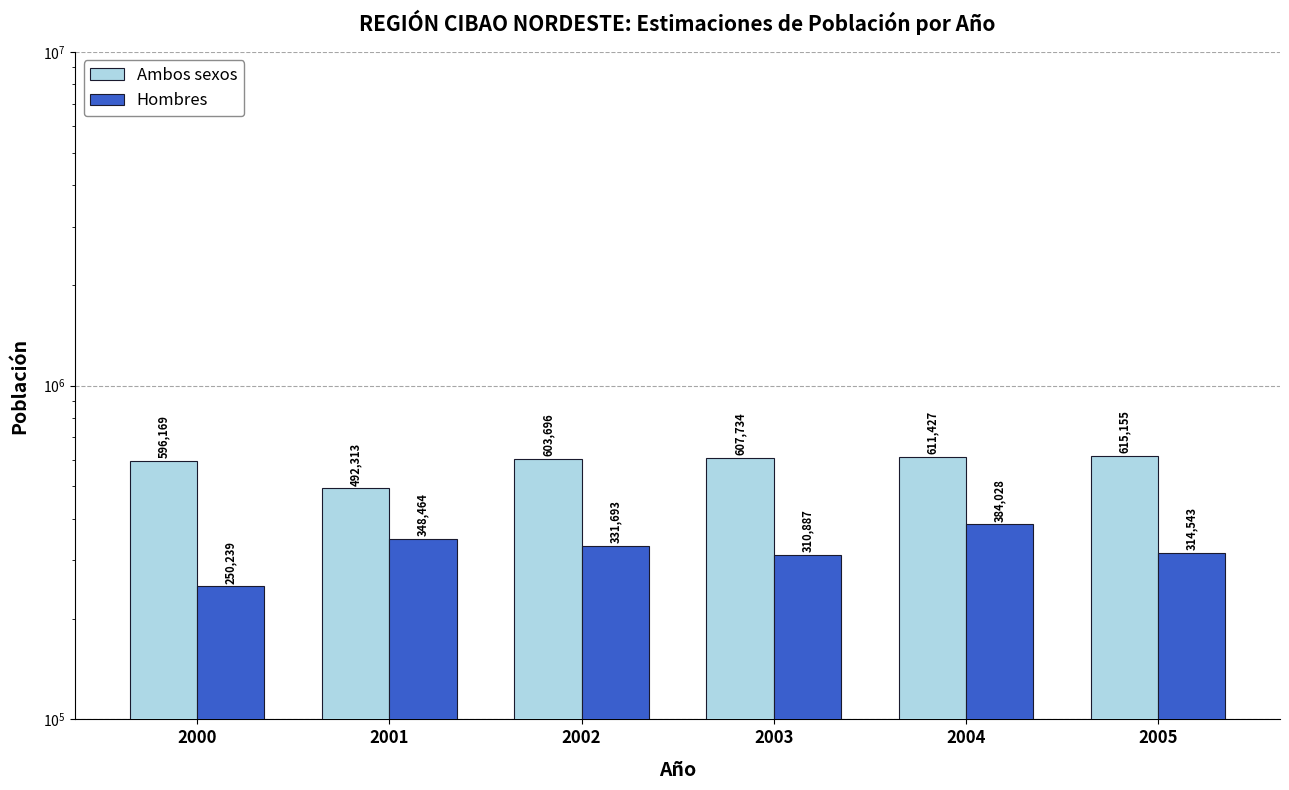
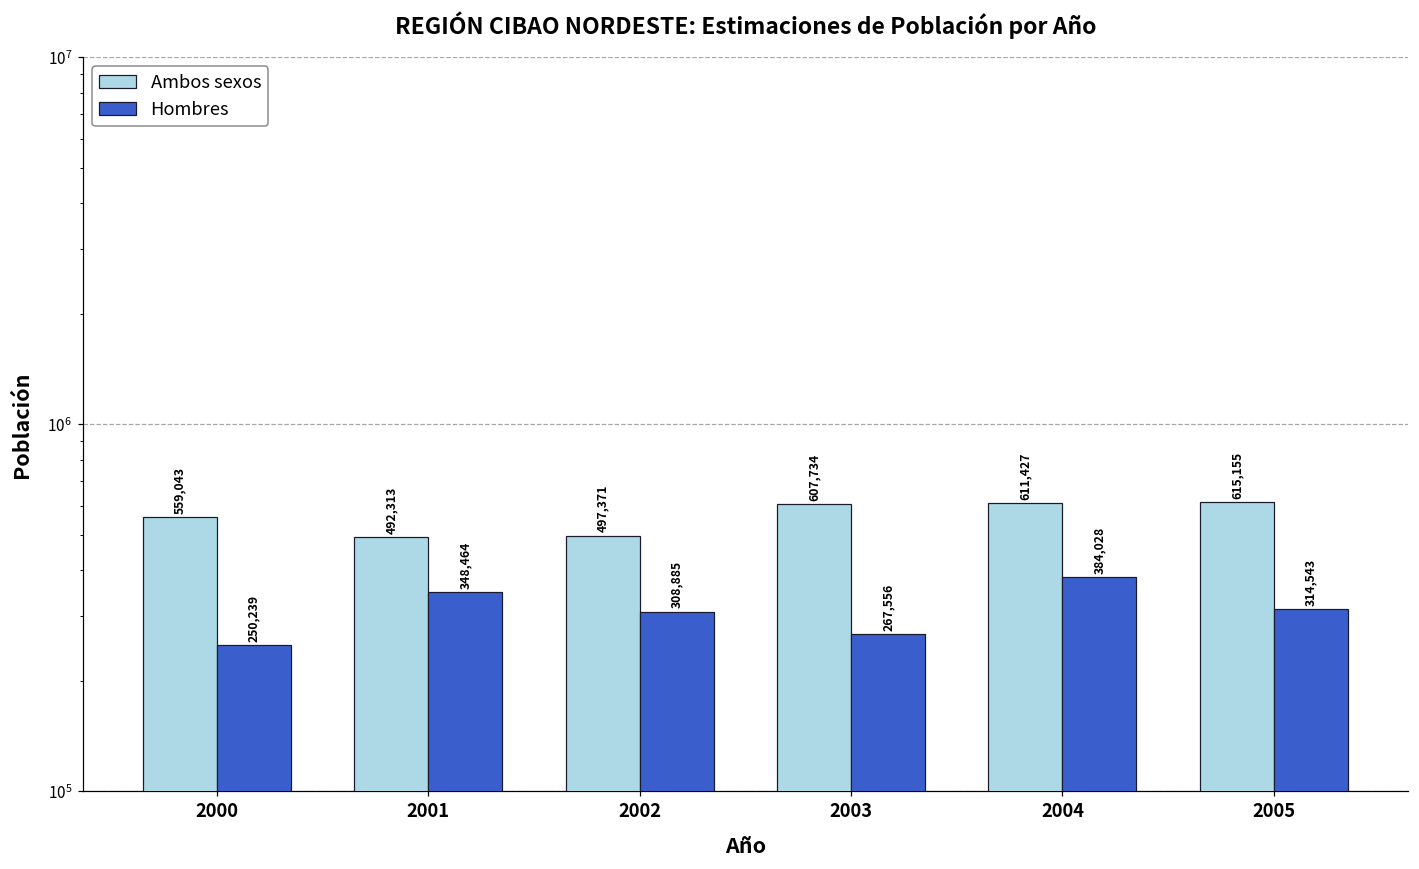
  {
    "Ambos sexos": {
-     "2000": "596,169",
+     "2000": "559,043",
      "2001": "492,313",
-     "2002": "603,696",
+     "2002": "497,371",
      "2003": "607,734",
      "2004": "611,427",
      "2005": "615,155"
    },
    "Hombres": {
      "2000": "250,239",
      "2001": "348,464",
-     "2002": "331,693",
-     "2003": "310,887",
+     "2002": "308,885",
+     "2003": "267,556",
      "2004": "384,028",
      "2005": "314,543"
    }
  }
